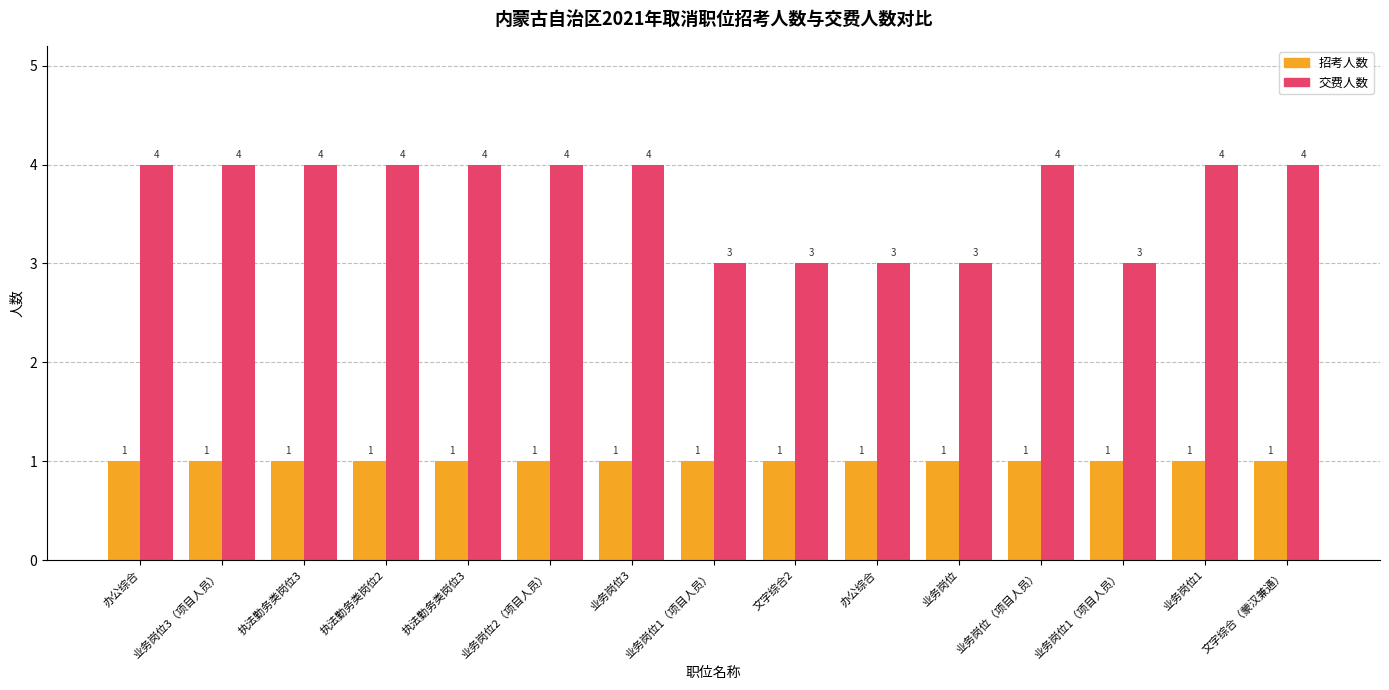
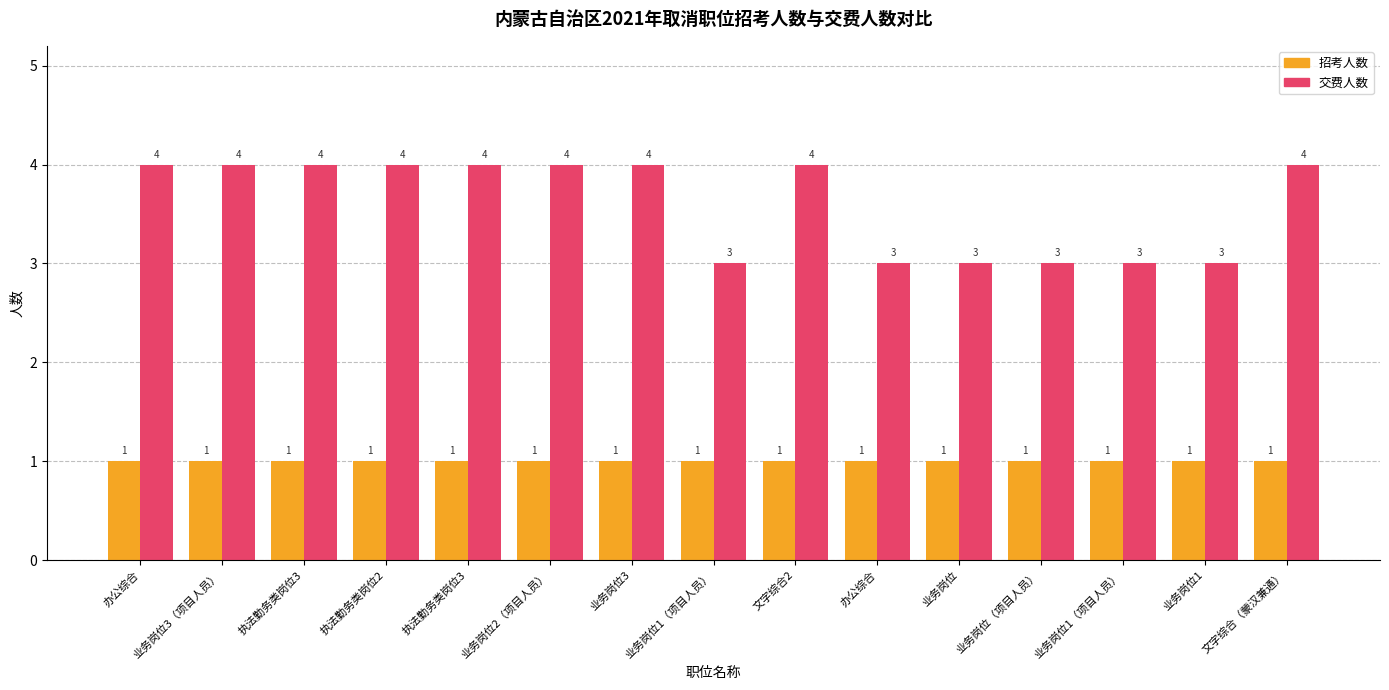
  {
    "招考人数": {
      "业务岗位3（项目人员）": 1,
      "执法勤务类岗位2": 1,
      "业务岗位2（项目人员）": 1,
      "业务岗位3": 1,
      "文字综合2": 1,
      "业务岗位": 1,
      "业务岗位（项目人员）": 1,
      "业务岗位1": 1,
      "文字综合（蒙汉兼通）": 1
    },
    "交费人数": {
      "业务岗位3（项目人员）": 4,
      "执法勤务类岗位2": 4,
      "业务岗位2（项目人员）": 4,
      "业务岗位3": 4,
-     "文字综合2": 3,
+     "文字综合2": 4,
      "业务岗位": 3,
-     "业务岗位（项目人员）": 4,
-     "业务岗位1": 4,
+     "业务岗位（项目人员）": 3,
+     "业务岗位1": 3,
      "文字综合（蒙汉兼通）": 4
    }
  }
